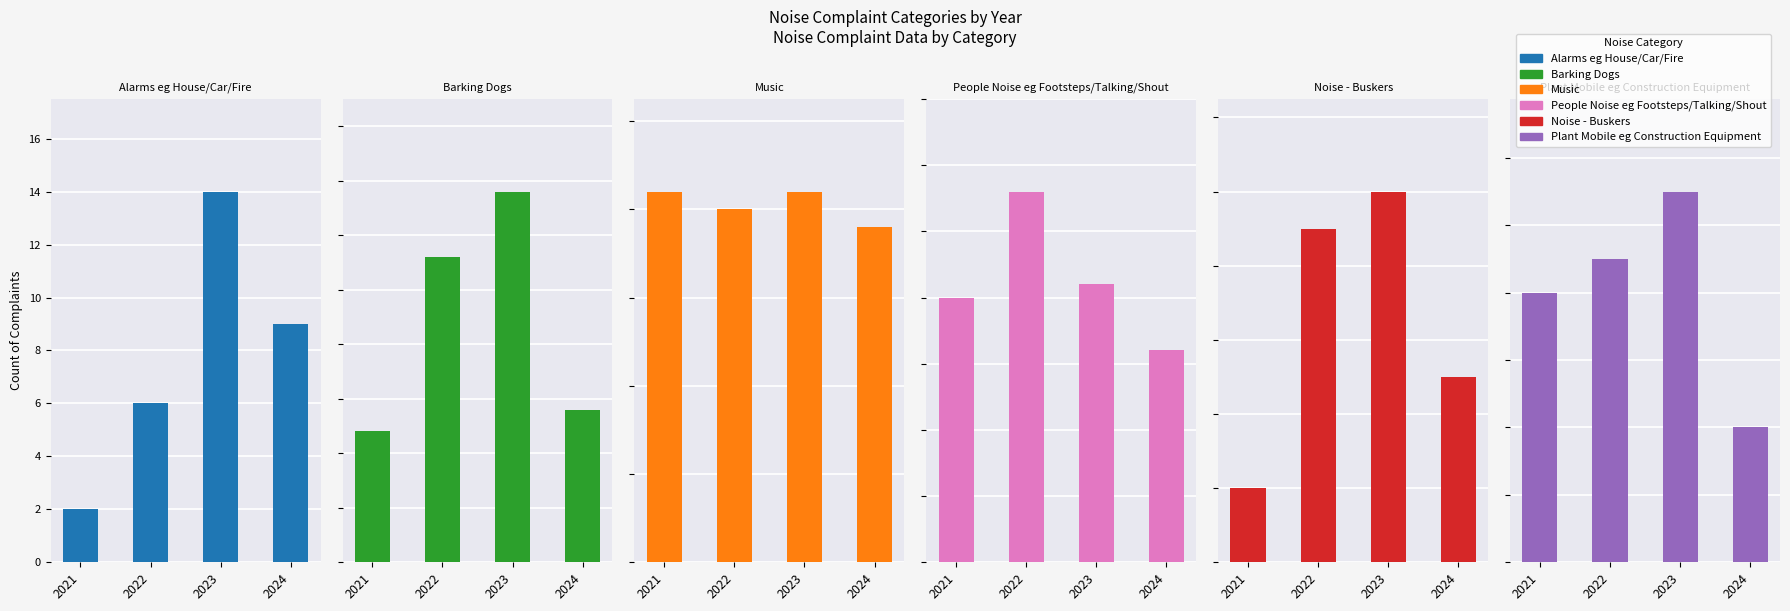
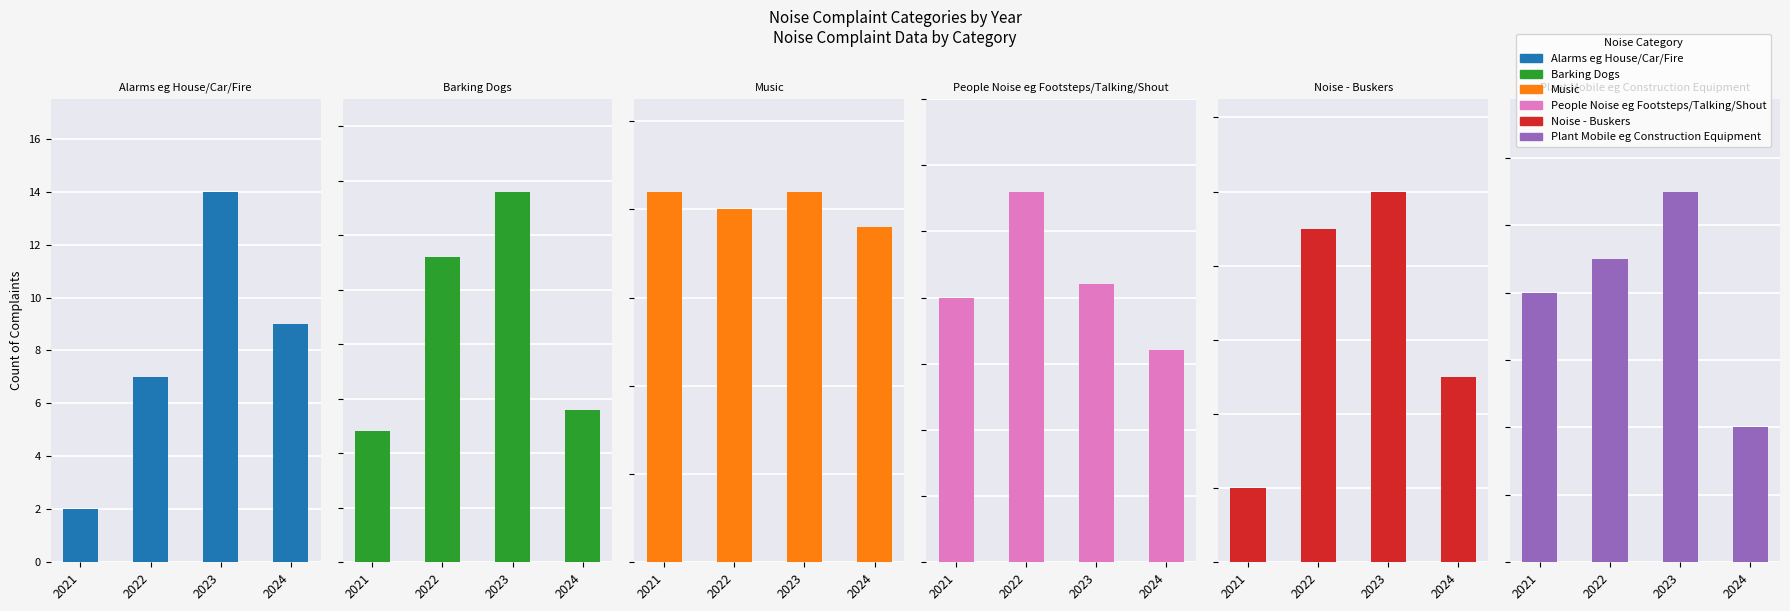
  {
    "Alarms eg House/Car/Fire": {
      "2021": 2,
-     "2022": 6,
+     "2022": 7,
      "2023": 14,
      "2024": 9
    }
  }
